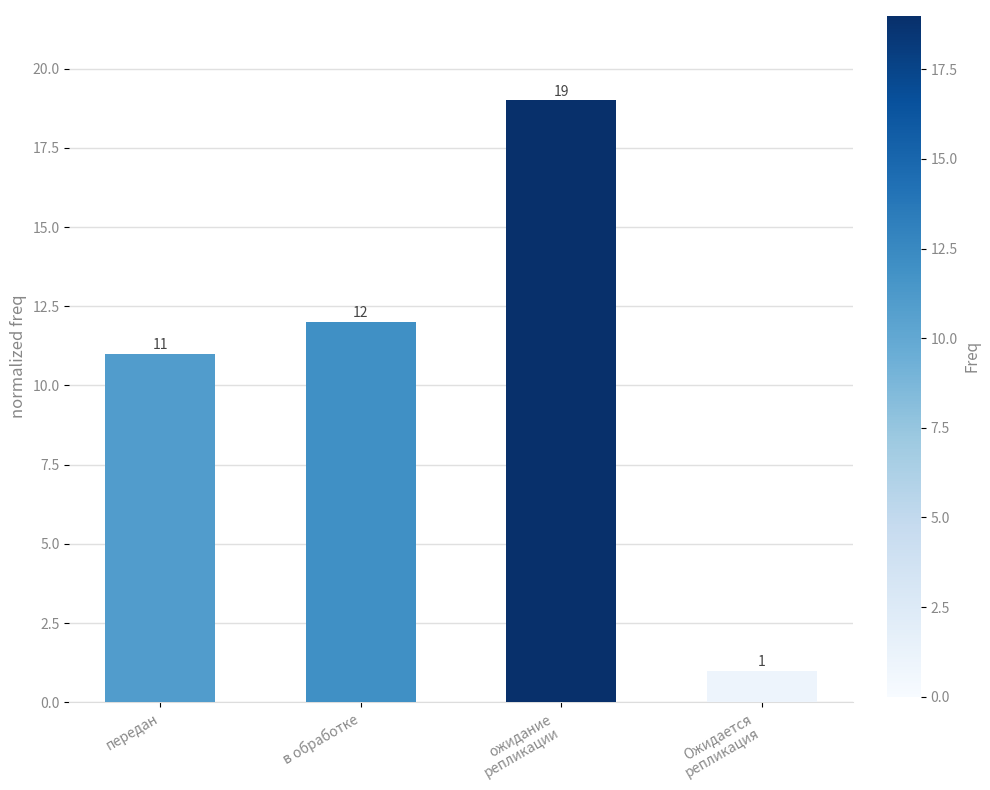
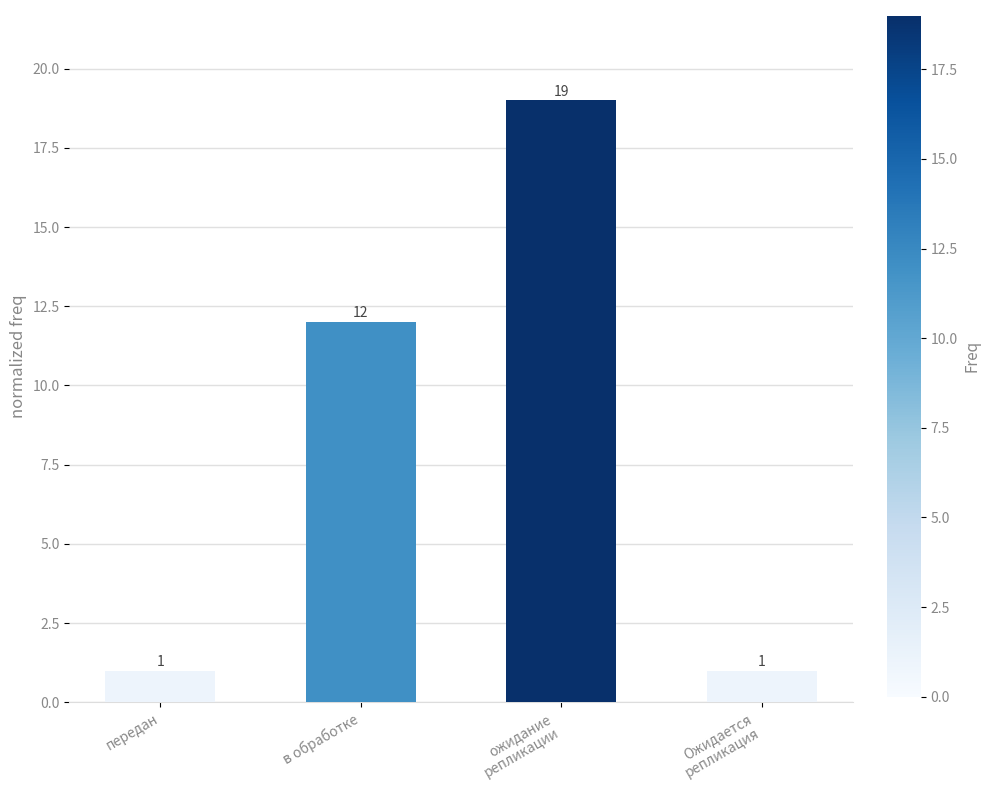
  {
-   "передан": 11,
+   "передан": 1,
    "в обработке": 12,
    "ожидание репликации": 19,
    "Ожидается репликация": 1
  }
